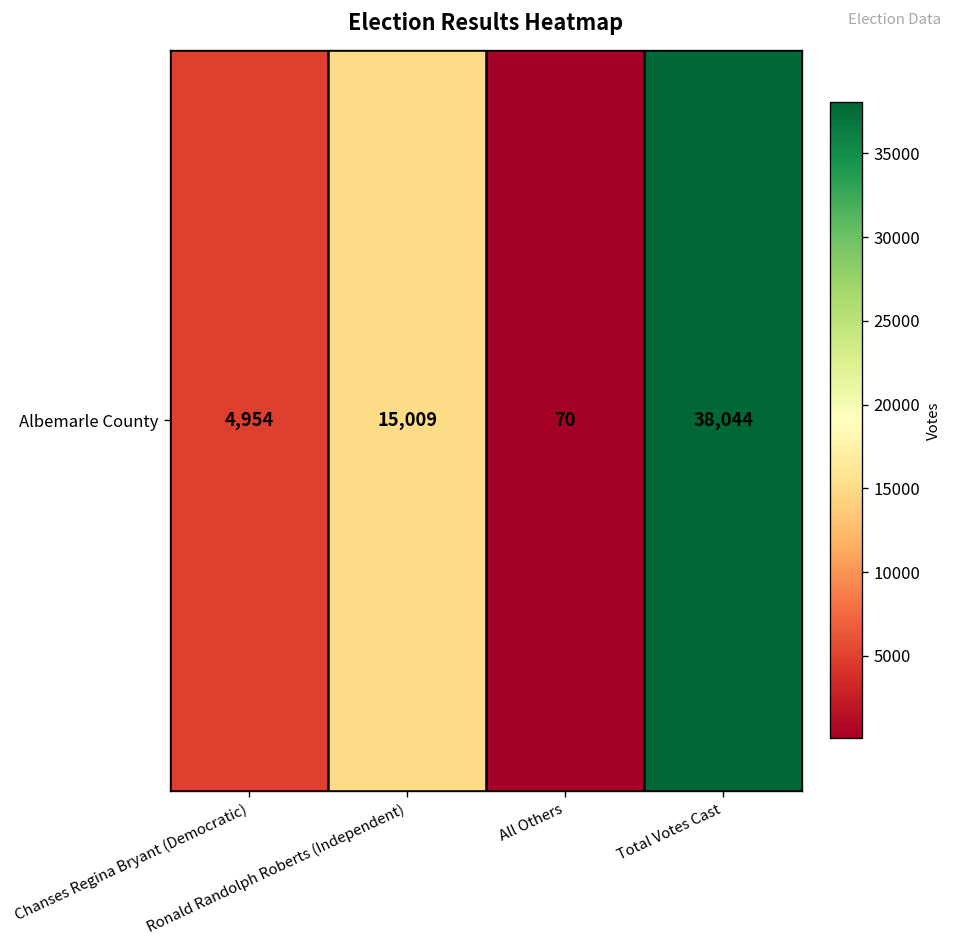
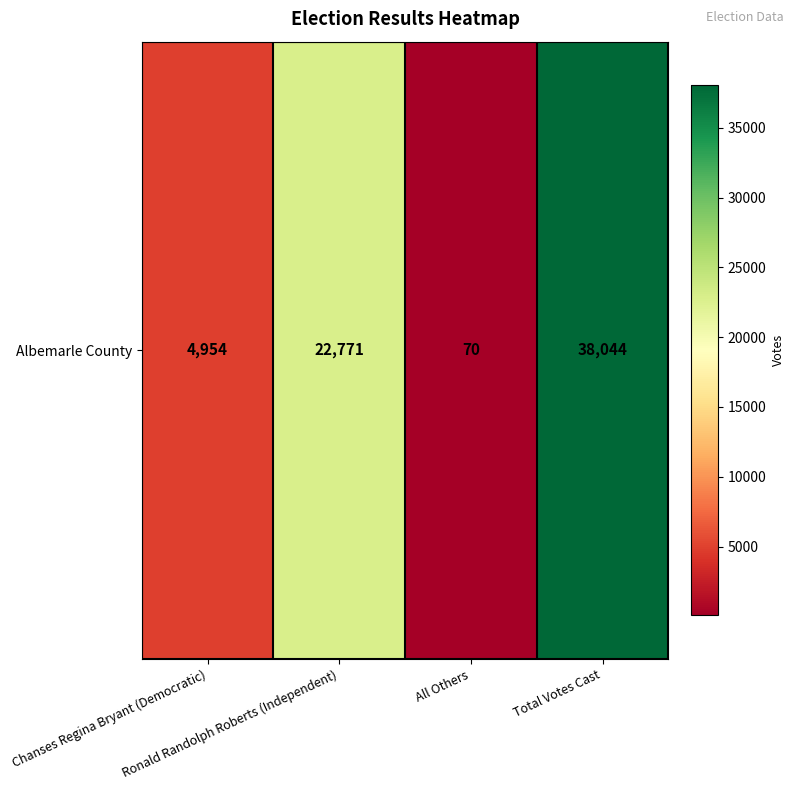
  {
    "Albemarle County": {
      "Chanses Regina Bryant (Democratic)": "4,954",
-     "Ronald Randolph Roberts (Independent)": "15,009",
+     "Ronald Randolph Roberts (Independent)": "22,771",
      "All Others": "70",
      "Total Votes Cast": "38,044"
    }
  }
